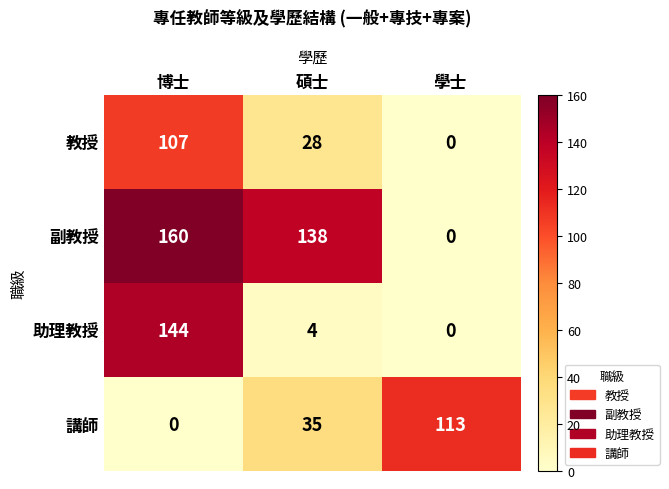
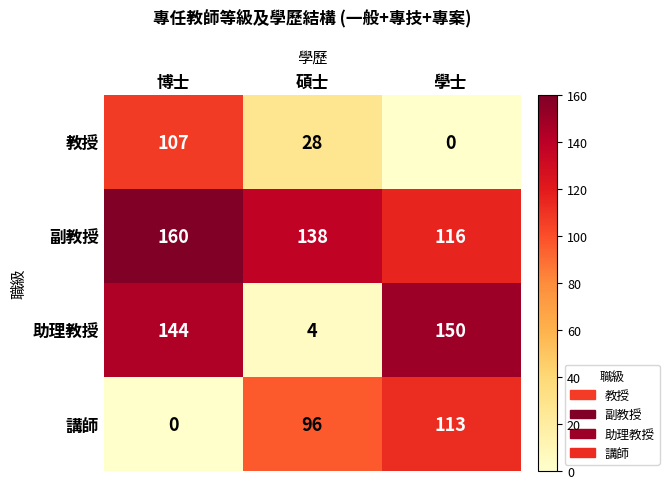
  {
    "教授": {
      "博士": 107,
      "碩士": 28,
      "學士": 0
    },
    "副教授": {
      "博士": 160,
      "碩士": 138,
-     "學士": 0
+     "學士": 116
    },
    "助理教授": {
      "博士": 144,
      "碩士": 4,
-     "學士": 0
+     "學士": 150
    },
    "講師": {
      "博士": 0,
-     "碩士": 35,
+     "碩士": 96,
      "學士": 113
    }
  }
